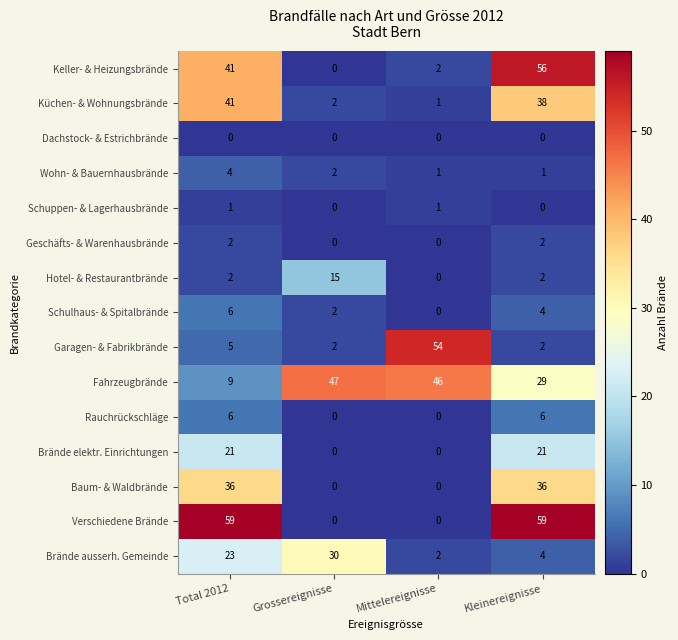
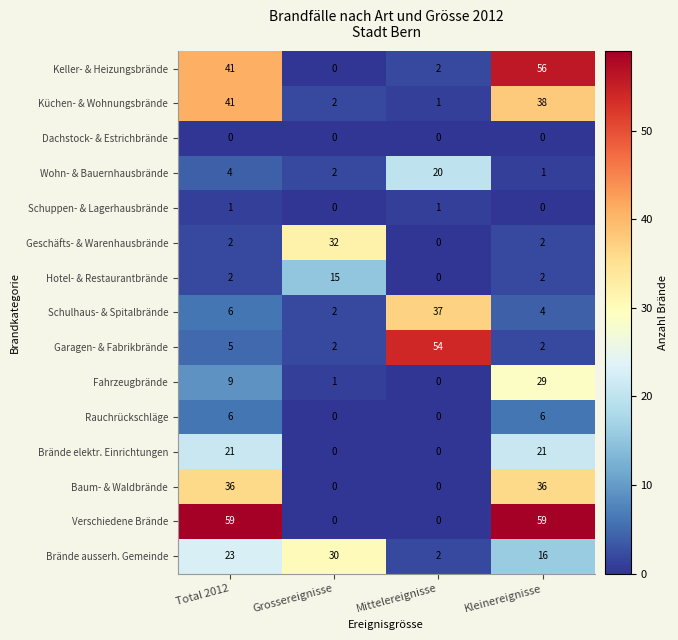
  {
    "Keller- & Heizungsbrände": {
      "Total 2012": 41,
      "Grossereignisse": 0,
      "Mittelereignisse": 2,
      "Kleinereignisse": 56
    },
    "Küchen- & Wohnungsbrände": {
      "Total 2012": 41,
      "Grossereignisse": 2,
      "Mittelereignisse": 1,
      "Kleinereignisse": 38
    },
    "Dachstock- & Estrichbrände": {
      "Total 2012": 0,
      "Grossereignisse": 0,
      "Mittelereignisse": 0,
      "Kleinereignisse": 0
    },
    "Wohn- & Bauernhausbrände": {
      "Total 2012": 4,
      "Grossereignisse": 2,
-     "Mittelereignisse": 1,
+     "Mittelereignisse": 20,
      "Kleinereignisse": 1
    },
    "Schuppen- & Lagerhausbrände": {
      "Total 2012": 1,
      "Grossereignisse": 0,
      "Mittelereignisse": 1,
      "Kleinereignisse": 0
    },
    "Geschäfts- & Warenhausbrände": {
      "Total 2012": 2,
-     "Grossereignisse": 0,
+     "Grossereignisse": 32,
      "Mittelereignisse": 0,
      "Kleinereignisse": 2
    },
    "Hotel- & Restaurantbrände": {
      "Total 2012": 2,
      "Grossereignisse": 15,
      "Mittelereignisse": 0,
      "Kleinereignisse": 2
    },
    "Schulhaus- & Spitalbrände": {
      "Total 2012": 6,
      "Grossereignisse": 2,
-     "Mittelereignisse": 0,
+     "Mittelereignisse": 37,
      "Kleinereignisse": 4
    },
    "Garagen- & Fabrikbrände": {
      "Total 2012": 5,
      "Grossereignisse": 2,
      "Mittelereignisse": 54,
      "Kleinereignisse": 2
    },
    "Fahrzeugbrände": {
      "Total 2012": 9,
-     "Grossereignisse": 47,
-     "Mittelereignisse": 46,
+     "Grossereignisse": 1,
+     "Mittelereignisse": 0,
      "Kleinereignisse": 29
    },
    "Rauchrückschläge": {
      "Total 2012": 6,
      "Grossereignisse": 0,
      "Mittelereignisse": 0,
      "Kleinereignisse": 6
    },
    "Brände elektr. Einrichtungen": {
      "Total 2012": 21,
      "Grossereignisse": 0,
      "Mittelereignisse": 0,
      "Kleinereignisse": 21
    },
    "Baum- & Waldbrände": {
      "Total 2012": 36,
      "Grossereignisse": 0,
      "Mittelereignisse": 0,
      "Kleinereignisse": 36
    },
    "Verschiedene Brände": {
      "Total 2012": 59,
      "Grossereignisse": 0,
      "Mittelereignisse": 0,
      "Kleinereignisse": 59
    },
    "Brände ausserh. Gemeinde": {
      "Total 2012": 23,
      "Grossereignisse": 30,
      "Mittelereignisse": 2,
-     "Kleinereignisse": 4
+     "Kleinereignisse": 16
    }
  }
